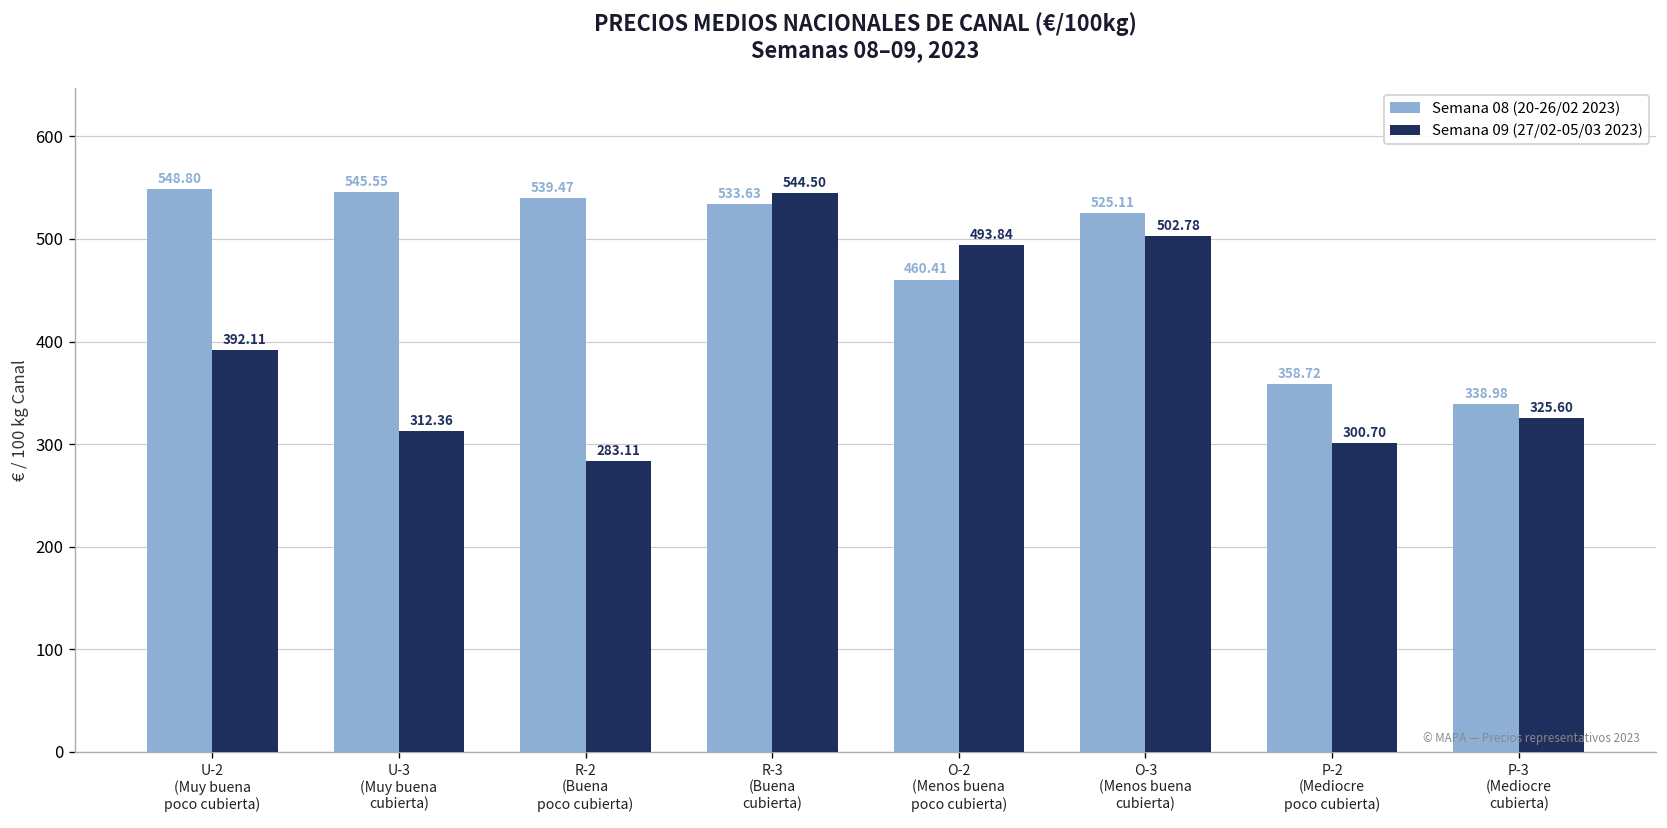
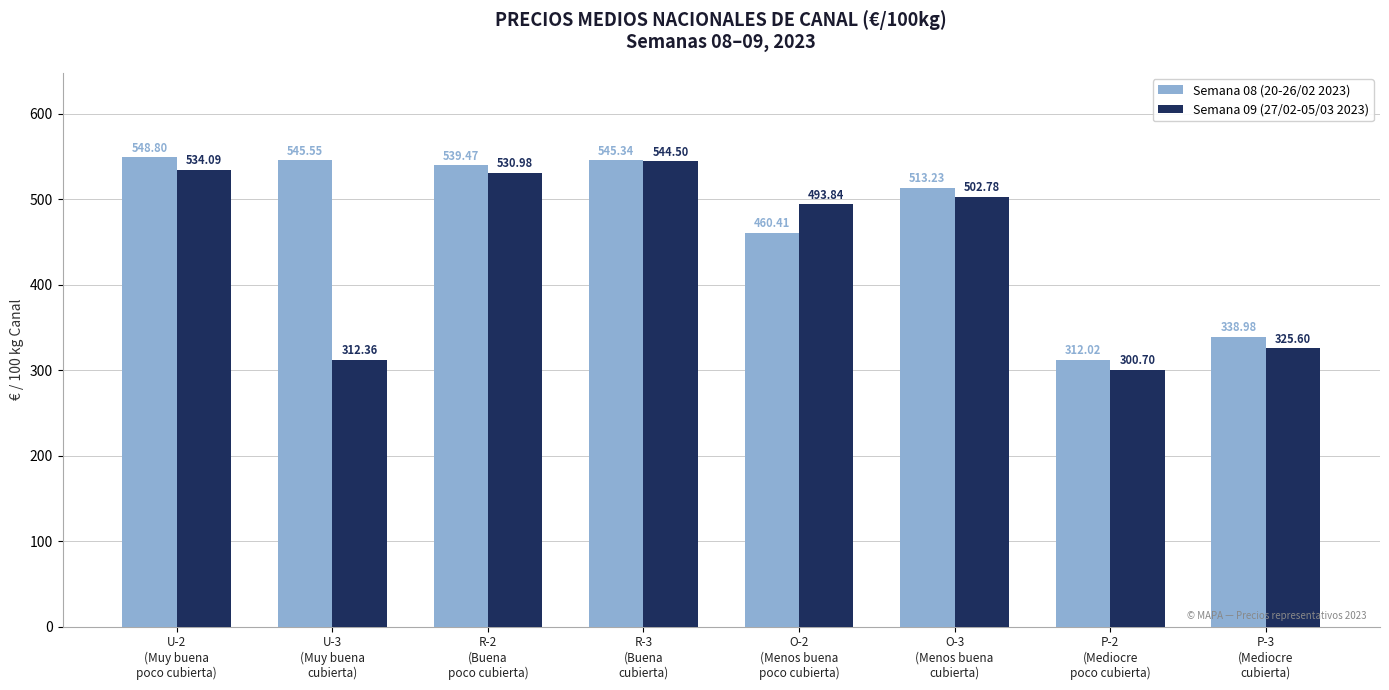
  {
    "Semana 08 (20-26/02 2023)": {
      "U-2 (Muy buena poco cubierta)": 548.80,
      "U-3 (Muy buena cubierta)": 545.55,
      "R-2 (Buena poco cubierta)": 539.47,
-     "R-3 (Buena cubierta)": 533.63,
+     "R-3 (Buena cubierta)": 545.34,
      "O-2 (Menos buena poco cubierta)": 460.41,
-     "O-3 (Menos buena cubierta)": 525.11,
-     "P-2 (Mediocre poco cubierta)": 358.72,
+     "O-3 (Menos buena cubierta)": 513.23,
+     "P-2 (Mediocre poco cubierta)": 312.02,
      "P-3 (Mediocre cubierta)": 338.98
    },
    "Semana 09 (27/02-05/03 2023)": {
-     "U-2 (Muy buena poco cubierta)": 392.11,
+     "U-2 (Muy buena poco cubierta)": 534.09,
      "U-3 (Muy buena cubierta)": 312.36,
-     "R-2 (Buena poco cubierta)": 283.11,
+     "R-2 (Buena poco cubierta)": 530.98,
      "R-3 (Buena cubierta)": 544.50,
      "O-2 (Menos buena poco cubierta)": 493.84,
      "O-3 (Menos buena cubierta)": 502.78,
      "P-2 (Mediocre poco cubierta)": 300.70,
      "P-3 (Mediocre cubierta)": 325.60
    }
  }
